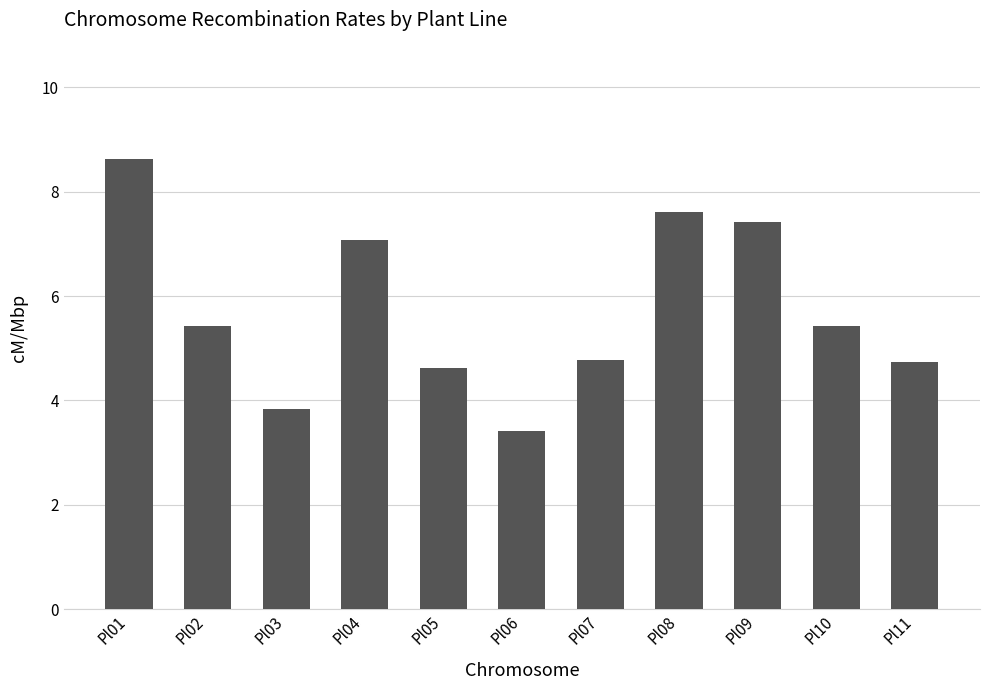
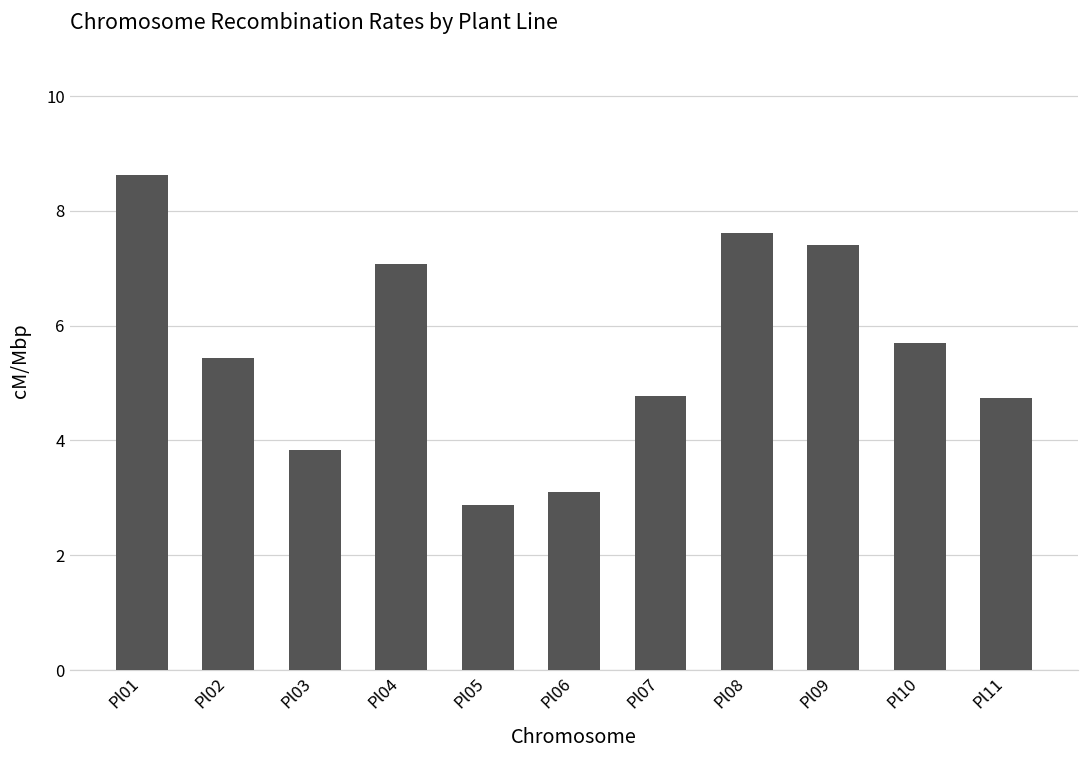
  {
    "Pl01": 8.6,
    "Pl02": 5.4,
    "Pl03": 3.8,
    "Pl04": 7.1,
-   "Pl05": 4.6,
-   "Pl06": 3.4,
+   "Pl05": 2.9,
+   "Pl06": 3.1,
    "Pl07": 4.8,
    "Pl08": 7.6,
    "Pl09": 7.4,
-   "Pl10": 5.4,
+   "Pl10": 5.7,
    "Pl11": 4.7
  }
